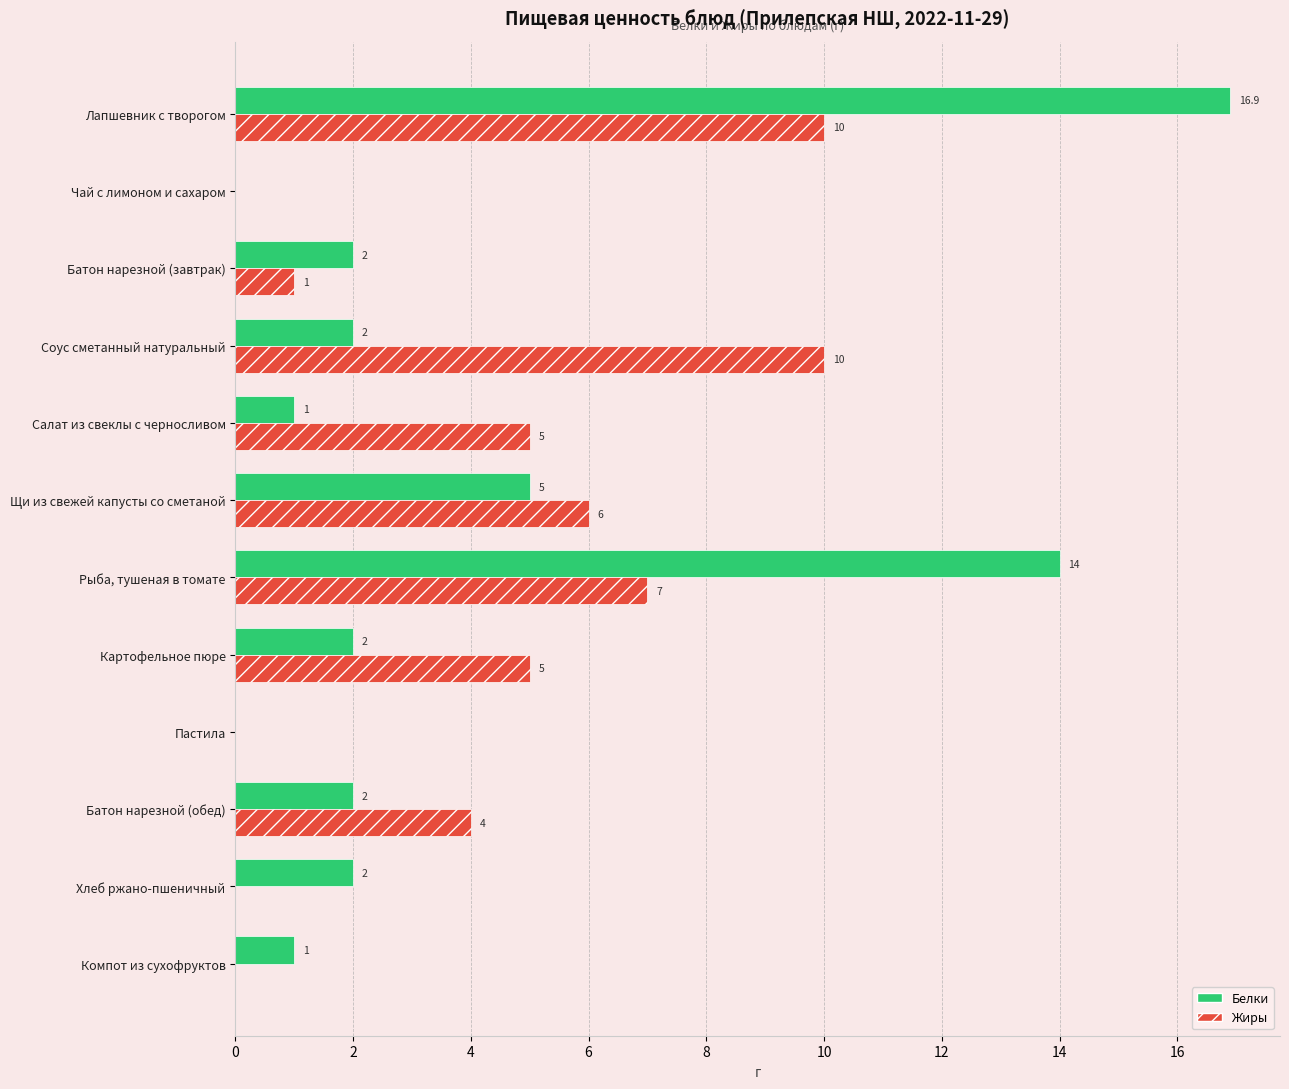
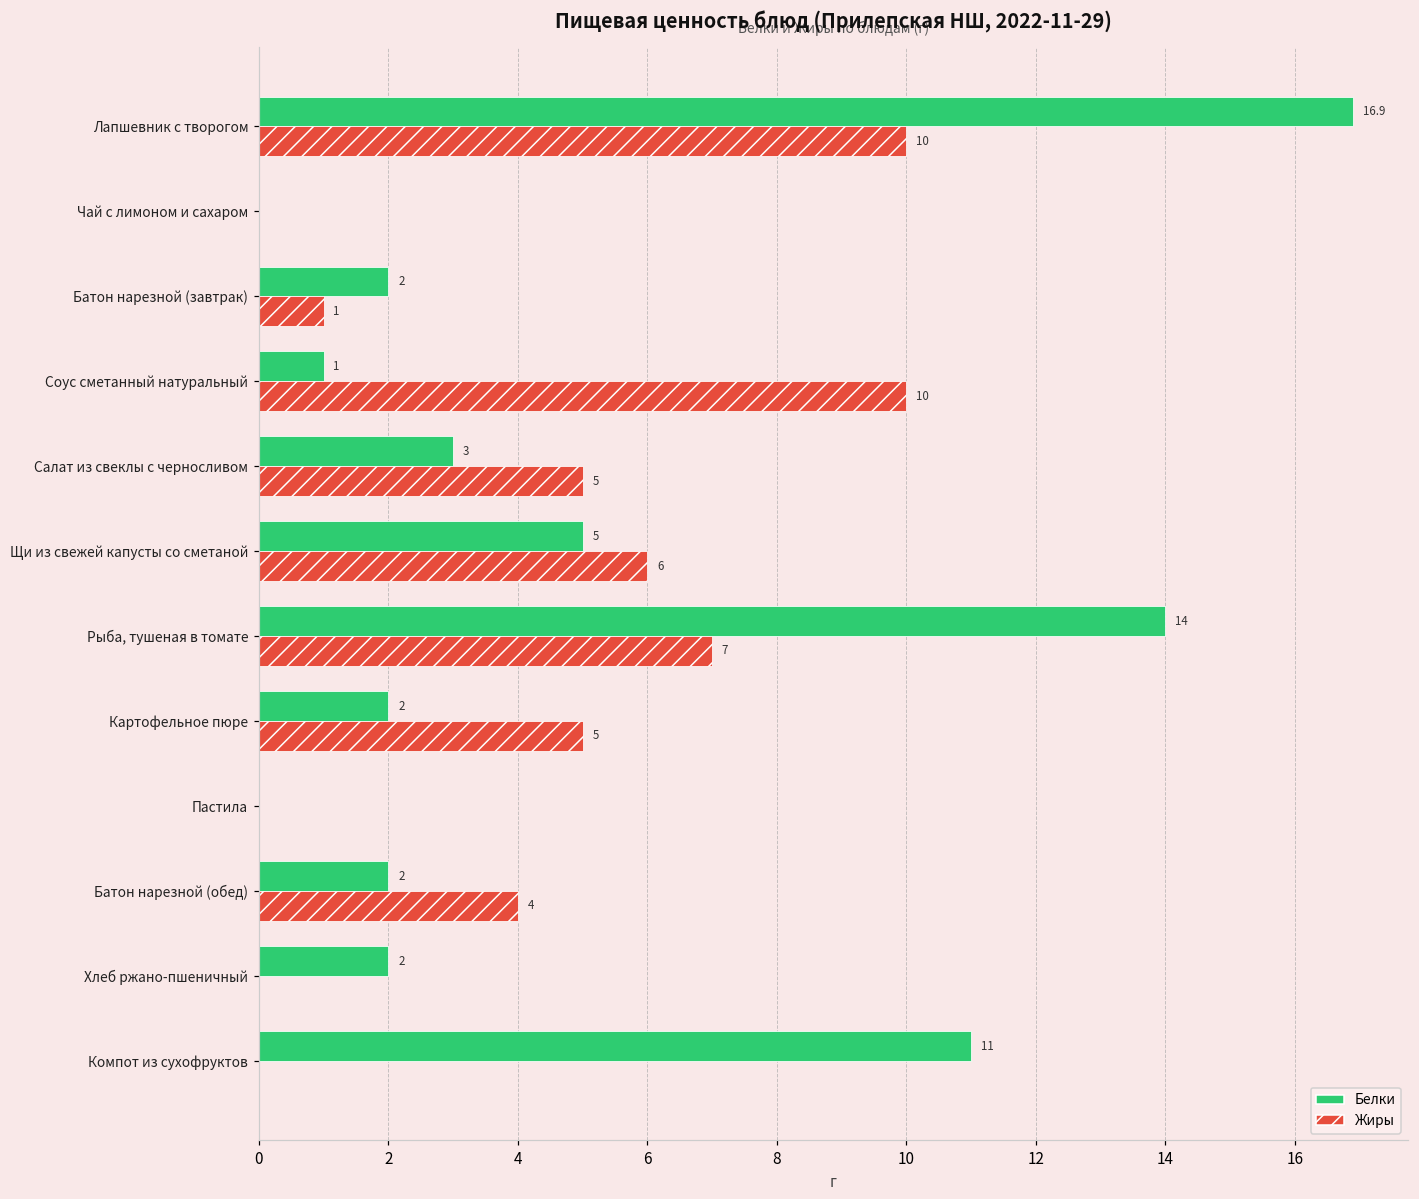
  {
    "Белки": {
      "Лапшевник с творогом": 16.9,
      "Батон нарезной (завтрак)": 2,
-     "Соус сметанный натуральный": 2,
-     "Салат из свеклы с черносливом": 1,
+     "Соус сметанный натуральный": 1,
+     "Салат из свеклы с черносливом": 3,
      "Щи из свежей капусты со сметаной": 5,
      "Рыба, тушеная в томате": 14,
      "Картофельное пюре": 2,
      "Батон нарезной (обед)": 2,
      "Хлеб ржано-пшеничный": 2,
-     "Компот из сухофруктов": 1
+     "Компот из сухофруктов": 11
    },
    "Жиры": {
      "Лапшевник с творогом": 10,
      "Батон нарезной (завтрак)": 1,
      "Соус сметанный натуральный": 10,
      "Салат из свеклы с черносливом": 5,
      "Щи из свежей капусты со сметаной": 6,
      "Рыба, тушеная в томате": 7,
      "Картофельное пюре": 5,
      "Батон нарезной (обед)": 4
    }
  }
